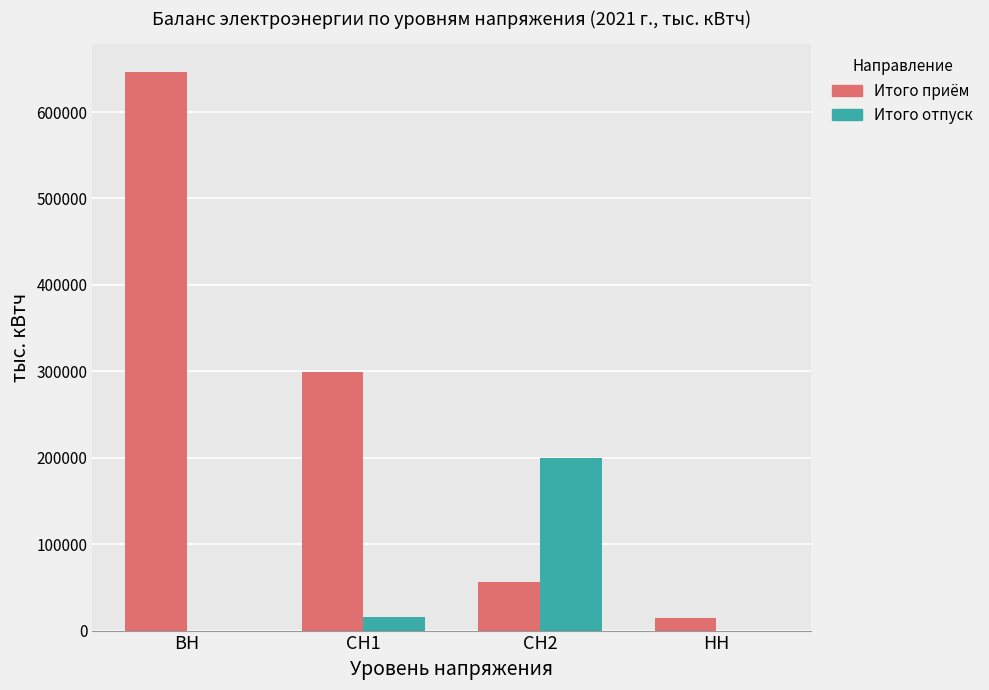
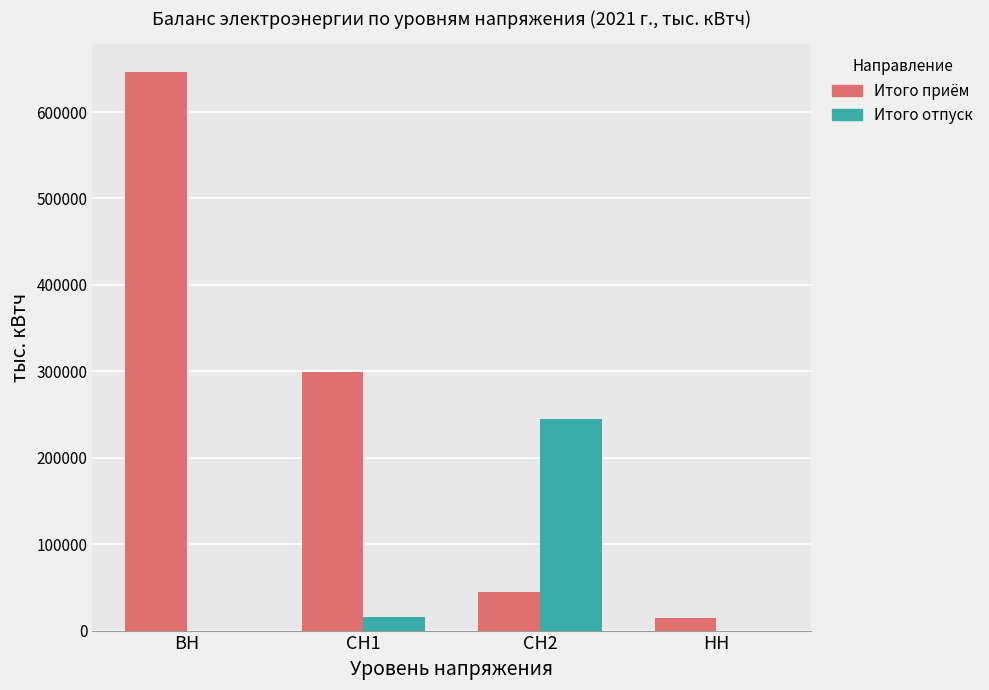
  {
    "Итого приём": {
      "ВН": 650000,
      "СН1": 300000,
-     "СН2": 60000,
+     "СН2": 40000,
      "НН": 10000
    },
    "Итого отпуск": {
      "ВН": 0,
      "СН1": 20000,
-     "СН2": 200000,
+     "СН2": 240000,
      "НН": 0
    }
  }
